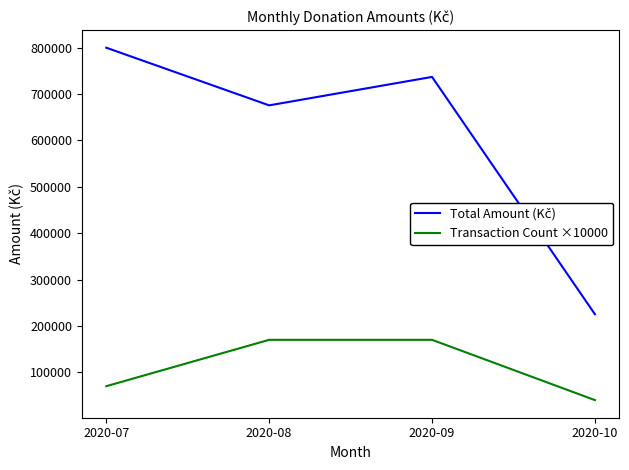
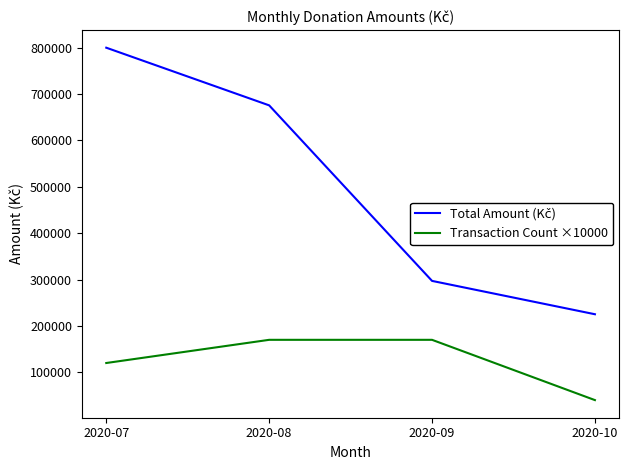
  {
    "Total Amount (Kč)": {
      "2020-07": 800000,
      "2020-08": 680000,
-     "2020-09": 740000,
+     "2020-09": 300000,
      "2020-10": 230000
    },
    "Transaction Count ×10000": {
-     "2020-07": 70000,
+     "2020-07": 120000,
      "2020-08": 170000,
      "2020-09": 170000,
      "2020-10": 40000
    }
  }
